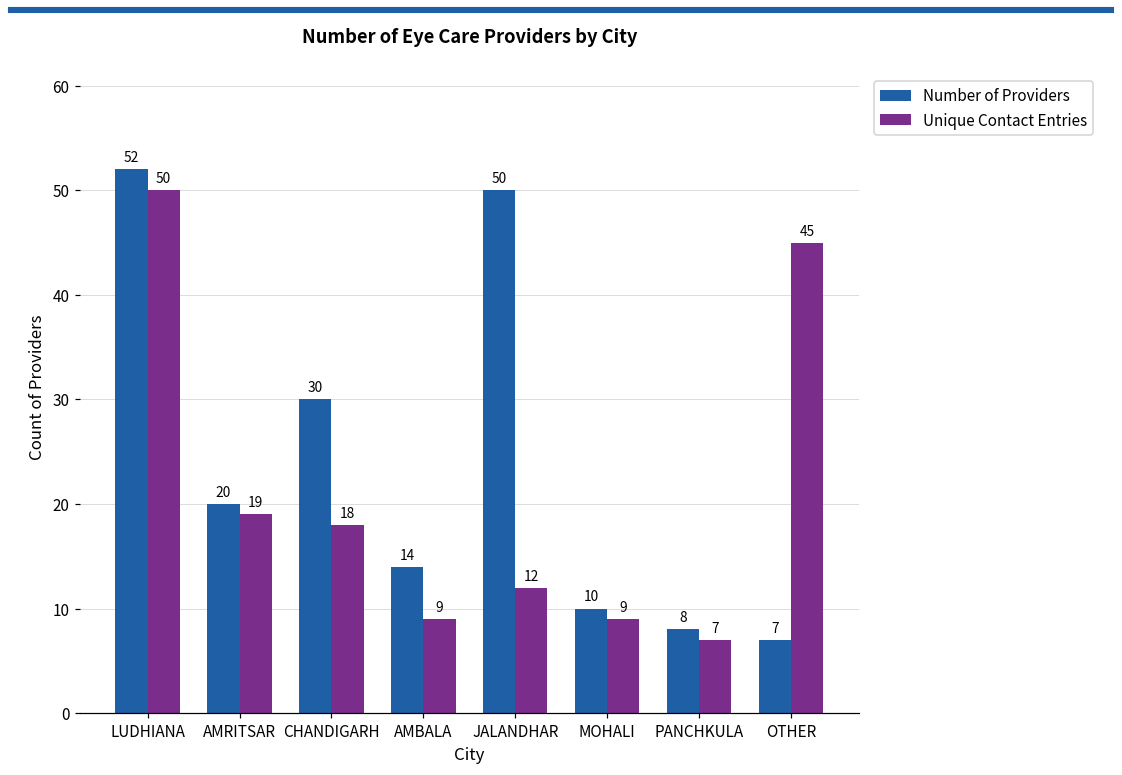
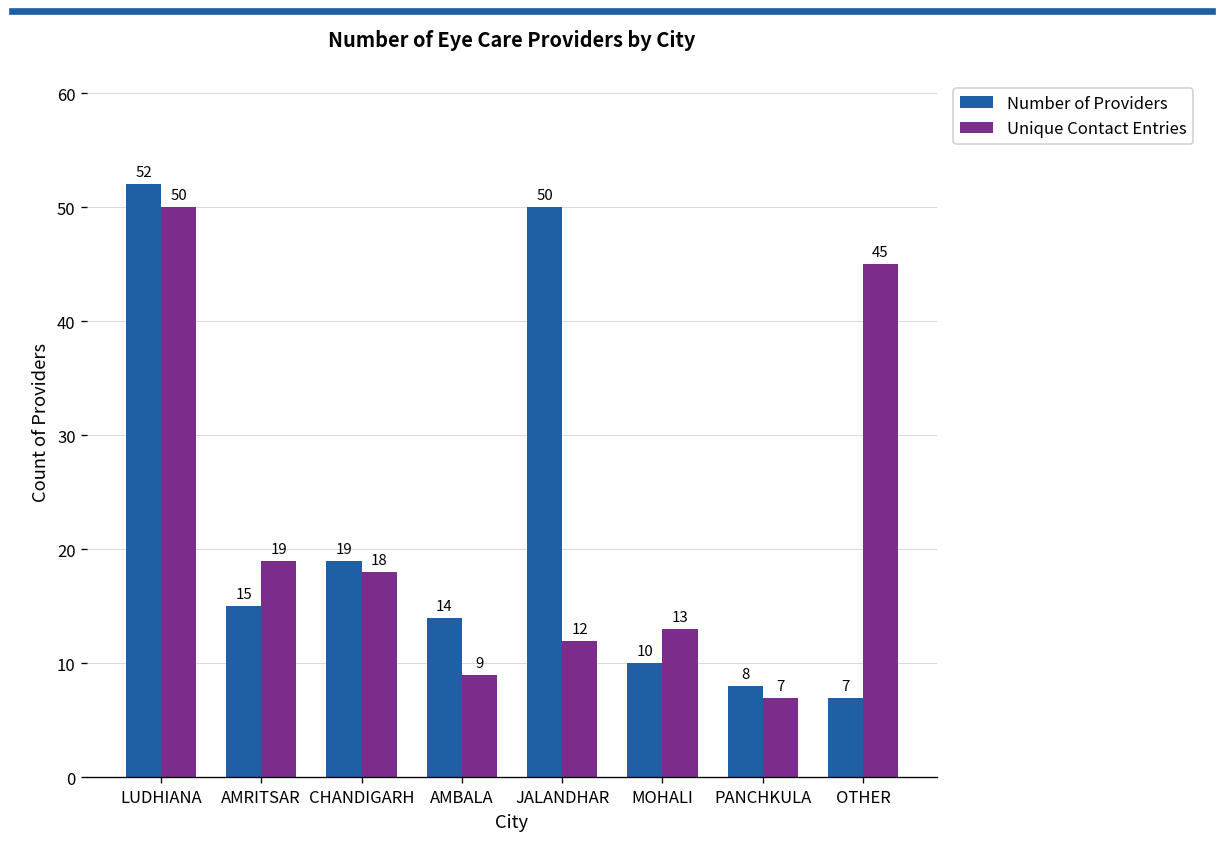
  {
    "Number of Providers": {
      "LUDHIANA": 52,
-     "AMRITSAR": 20,
-     "CHANDIGARH": 30,
+     "AMRITSAR": 15,
+     "CHANDIGARH": 19,
      "AMBALA": 14,
      "JALANDHAR": 50,
      "MOHALI": 10,
      "PANCHKULA": 8,
      "OTHER": 7
    },
    "Unique Contact Entries": {
      "LUDHIANA": 50,
      "AMRITSAR": 19,
      "CHANDIGARH": 18,
      "AMBALA": 9,
      "JALANDHAR": 12,
-     "MOHALI": 9,
+     "MOHALI": 13,
      "PANCHKULA": 7,
      "OTHER": 45
    }
  }
